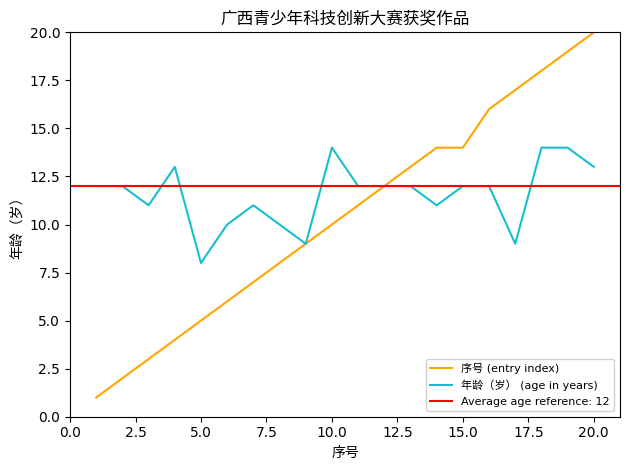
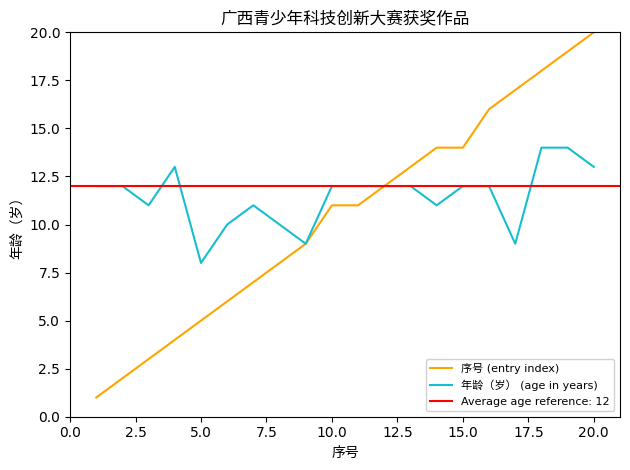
  {
    "序号 (entry index)": {
      "5.0": 5,
-     "10.0": 10,
+     "10.0": 11,
      "15.0": 14,
      "20.0": 20
    },
    "年龄（岁） (age in years)": {
      "5.0": 8,
-     "10.0": 14,
+     "10.0": 12,
      "15.0": 12,
      "20.0": 13
    }
  }
